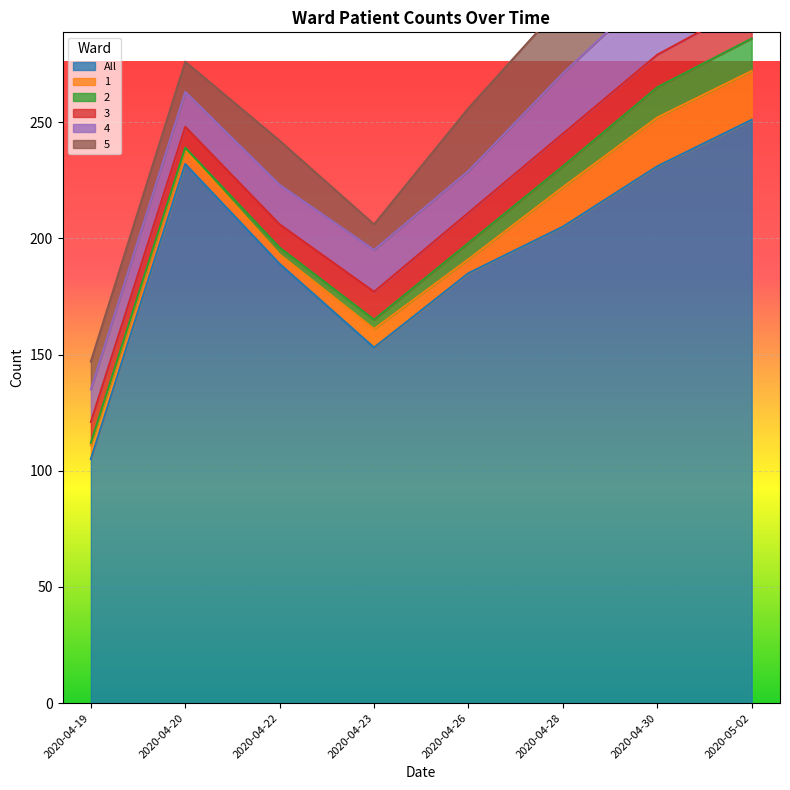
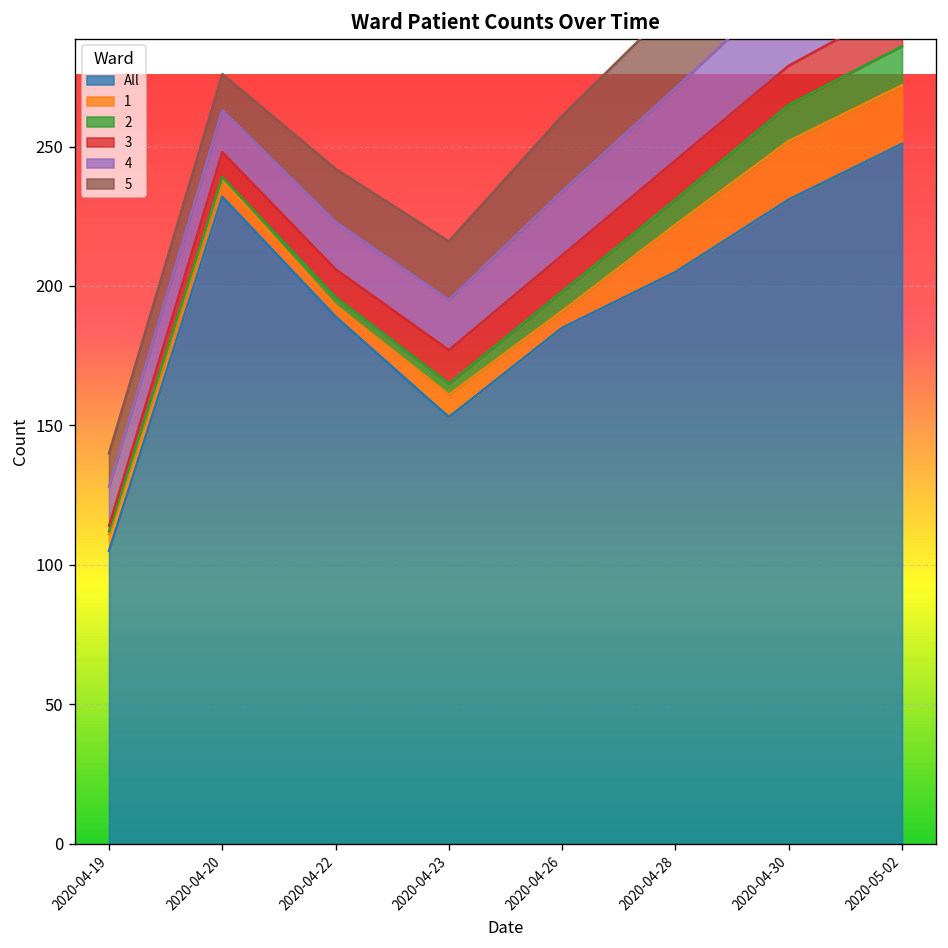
  {
    "All": {
      "2020-04-19": 105,
      "2020-04-20": 232,
      "2020-04-22": 189,
      "2020-04-23": 153,
      "2020-04-26": 185,
      "2020-04-28": 205,
      "2020-04-30": 231,
      "2020-05-02": 251
    },
    "1": {
      "2020-04-22": 4,
      "2020-04-23": 8,
      "2020-04-26": 6,
      "2020-04-28": 17,
      "2020-04-30": 21,
      "2020-05-02": 21
    },
    "2": {
      "2020-04-22": 3,
      "2020-04-23": 4,
      "2020-04-26": 7,
      "2020-04-28": 9,
      "2020-04-30": 13,
      "2020-05-02": 14
    },
    "3": {
-     "2020-04-19": 9,
+     "2020-04-19": 2,
      "2020-04-20": 9,
      "2020-04-22": 10,
      "2020-04-23": 12,
      "2020-04-26": 13,
      "2020-04-28": 14,
      "2020-04-30": 14
    },
    "4": {
      "2020-04-19": 14,
      "2020-04-20": 15,
      "2020-04-22": 17,
      "2020-04-23": 18,
-     "2020-04-26": 18,
+     "2020-04-26": 23,
      "2020-04-28": 26
    },
    "5": {
      "2020-04-19": 12,
      "2020-04-20": 13,
      "2020-04-22": 19,
-     "2020-04-23": 11,
+     "2020-04-23": 21,
      "2020-04-26": 27
    }
  }
